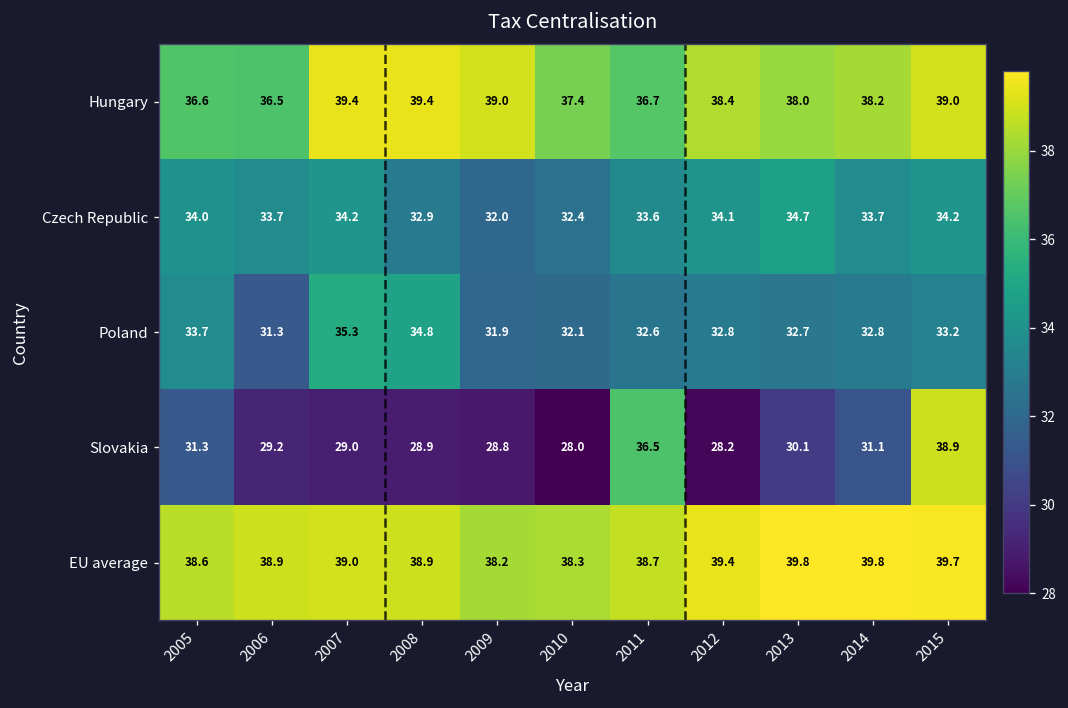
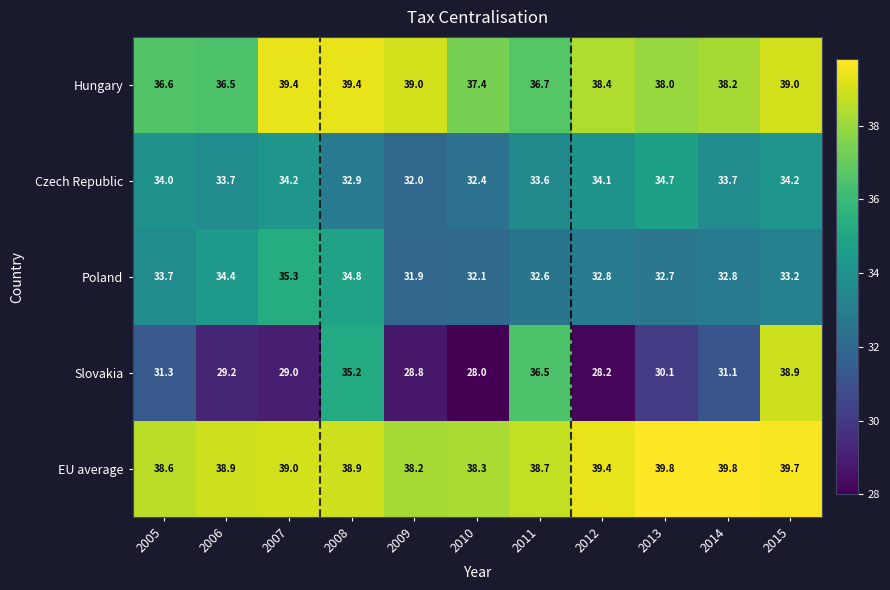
  {
    "Hungary": {
      "2005": 36.6,
      "2006": 36.5,
      "2007": 39.4,
      "2008": 39.4,
      "2009": 39.0,
      "2010": 37.4,
      "2011": 36.7,
      "2012": 38.4,
      "2013": 38.0,
      "2014": 38.2,
      "2015": 39.0
    },
    "Czech Republic": {
      "2005": 34.0,
      "2006": 33.7,
      "2007": 34.2,
      "2008": 32.9,
      "2009": 32.0,
      "2010": 32.4,
      "2011": 33.6,
      "2012": 34.1,
      "2013": 34.7,
      "2014": 33.7,
      "2015": 34.2
    },
    "Poland": {
      "2005": 33.7,
-     "2006": 31.3,
+     "2006": 34.4,
      "2007": 35.3,
      "2008": 34.8,
      "2009": 31.9,
      "2010": 32.1,
      "2011": 32.6,
      "2012": 32.8,
      "2013": 32.7,
      "2014": 32.8,
      "2015": 33.2
    },
    "Slovakia": {
      "2005": 31.3,
      "2006": 29.2,
      "2007": 29.0,
-     "2008": 28.9,
+     "2008": 35.2,
      "2009": 28.8,
      "2010": 28.0,
      "2011": 36.5,
      "2012": 28.2,
      "2013": 30.1,
      "2014": 31.1,
      "2015": 38.9
    },
    "EU average": {
      "2005": 38.6,
      "2006": 38.9,
      "2007": 39.0,
      "2008": 38.9,
      "2009": 38.2,
      "2010": 38.3,
      "2011": 38.7,
      "2012": 39.4,
      "2013": 39.8,
      "2014": 39.8,
      "2015": 39.7
    }
  }
